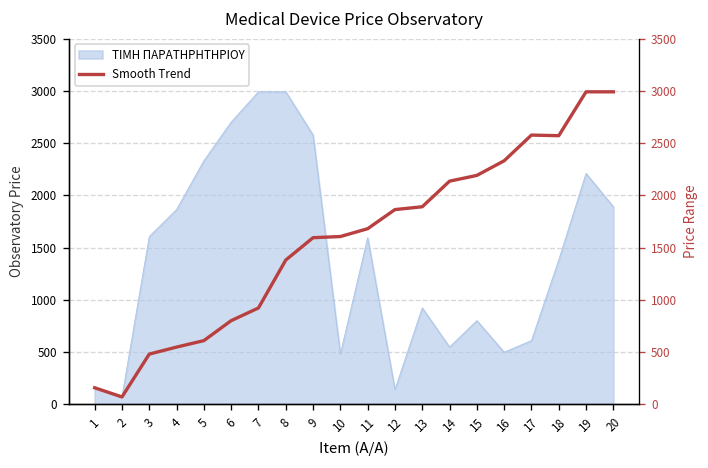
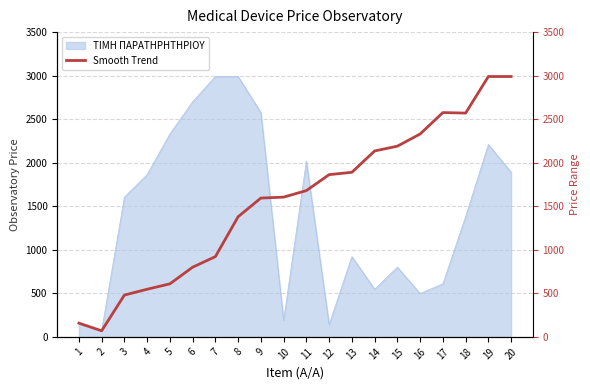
  {
    "ΤΙΜΗ ΠΑΡΑΤΗΡΗΤΗΡΙΟΥ": {
      "1": 200,
      "2": 100,
      "3": 1600,
      "4": 1900,
      "5": 2300,
      "6": 2700,
      "7": 3000,
      "8": 3000,
      "9": 2600,
-     "10": 500,
-     "11": 1600,
+     "10": 200,
+     "11": 2000,
      "12": 100,
      "13": 900,
      "14": 500,
      "15": 800,
      "16": 500,
      "17": 600,
      "18": 1400,
      "19": 2200,
      "20": 1900
    },
    "Smooth Trend": {
      "1": 200,
      "2": 100,
      "3": 500,
      "4": 500,
      "5": 600,
      "6": 800,
      "7": 900,
      "8": 1400,
      "9": 1600,
      "10": 1600,
      "11": 1700,
      "12": 1900,
      "13": 1900,
      "14": 2100,
      "15": 2200,
      "16": 2300,
      "17": 2600,
      "18": 2600,
      "19": 3000,
      "20": 3000
    }
  }
